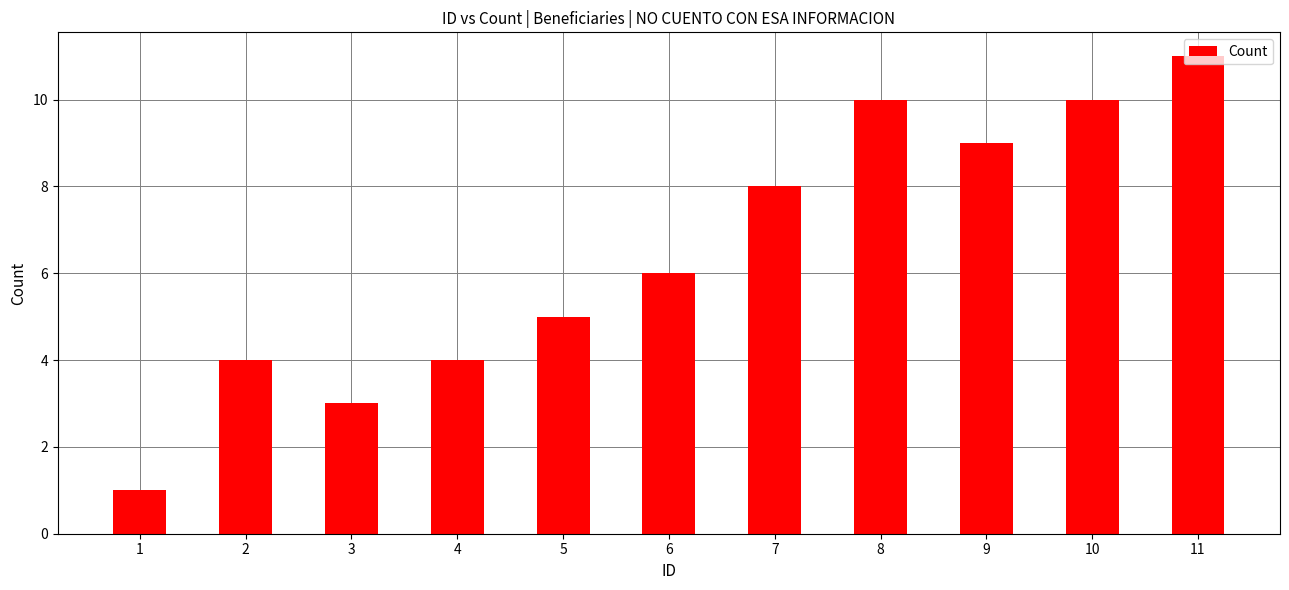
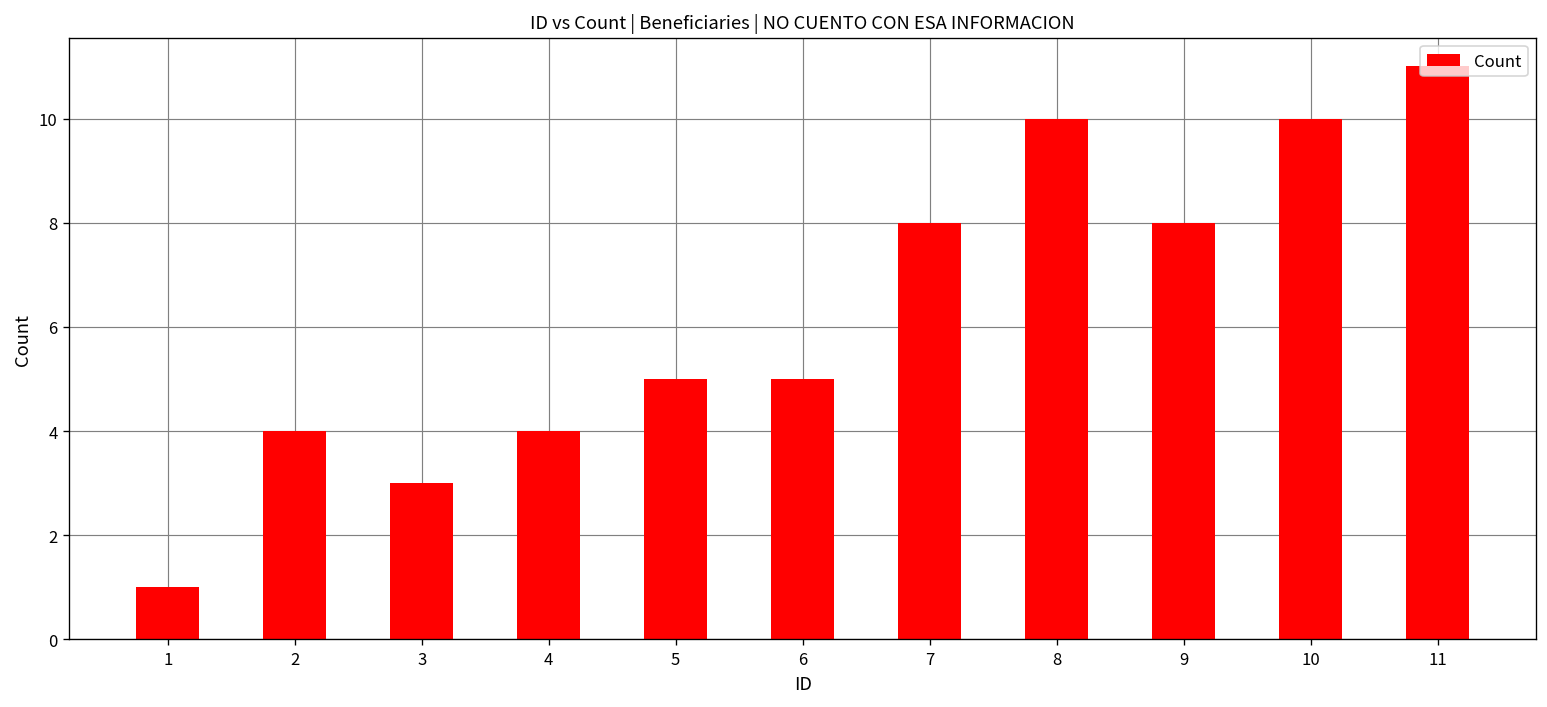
  {
    "1": 1,
    "2": 4,
    "3": 3,
    "4": 4,
    "5": 5,
-   "6": 6,
+   "6": 5,
    "7": 8,
    "8": 10,
-   "9": 9,
+   "9": 8,
    "10": 10
  }
